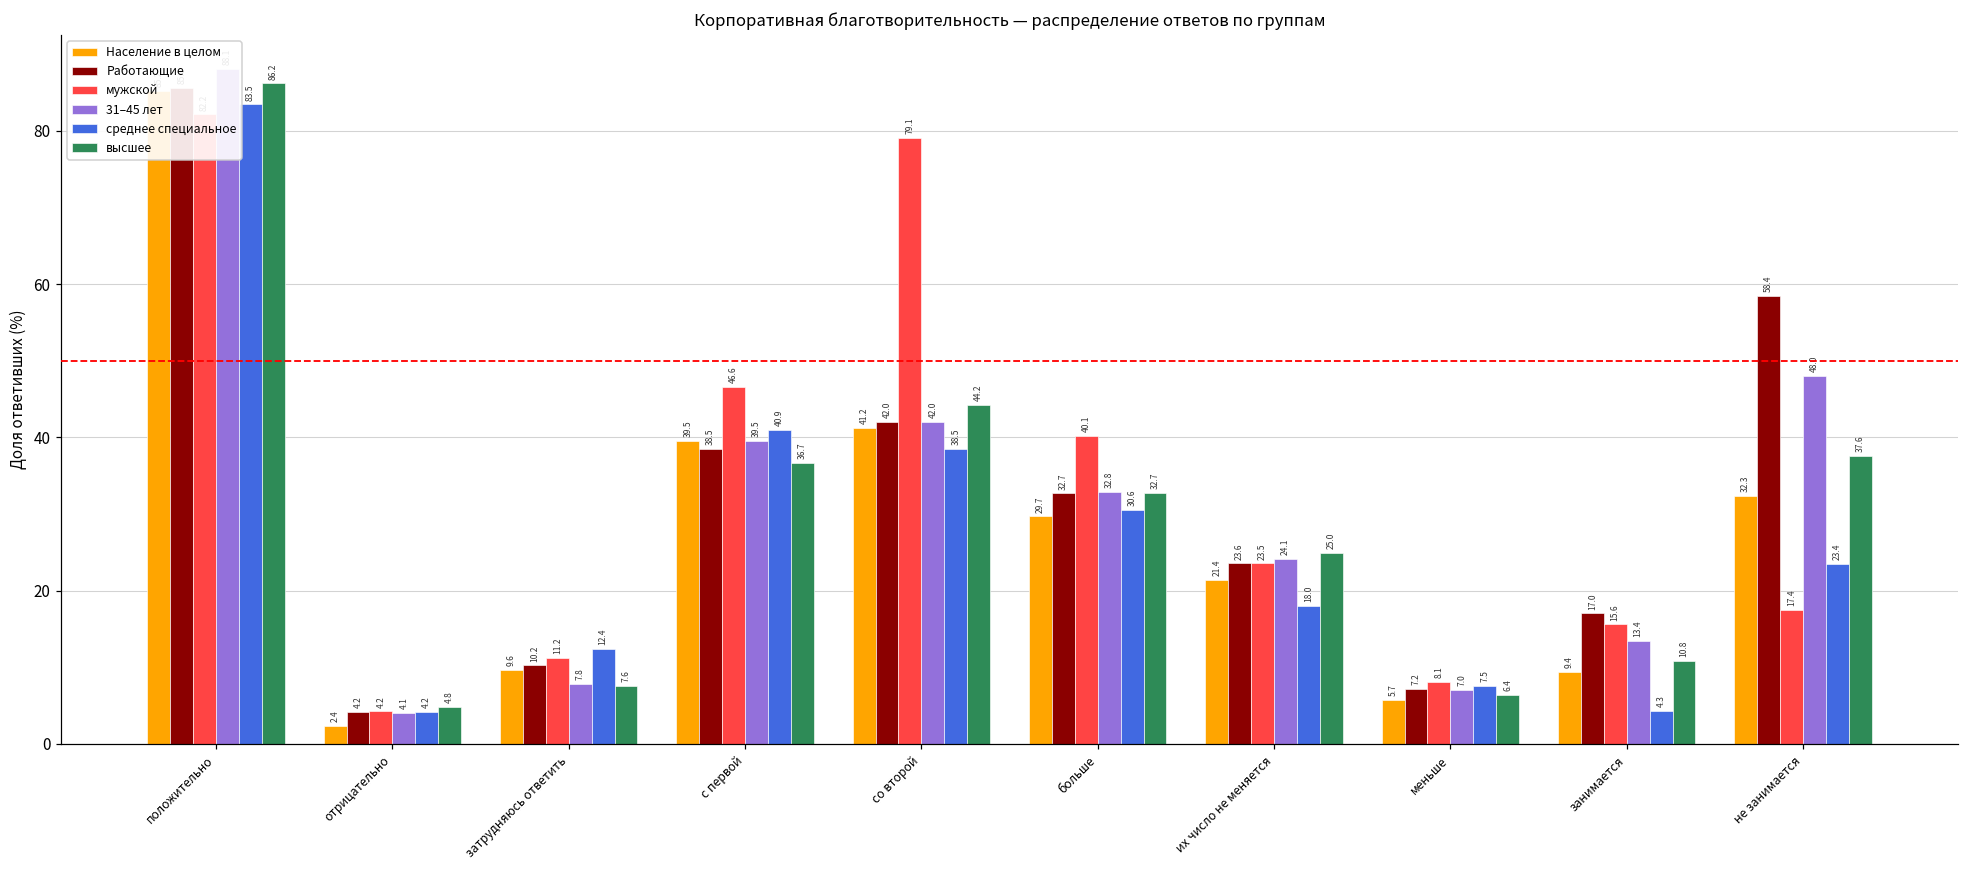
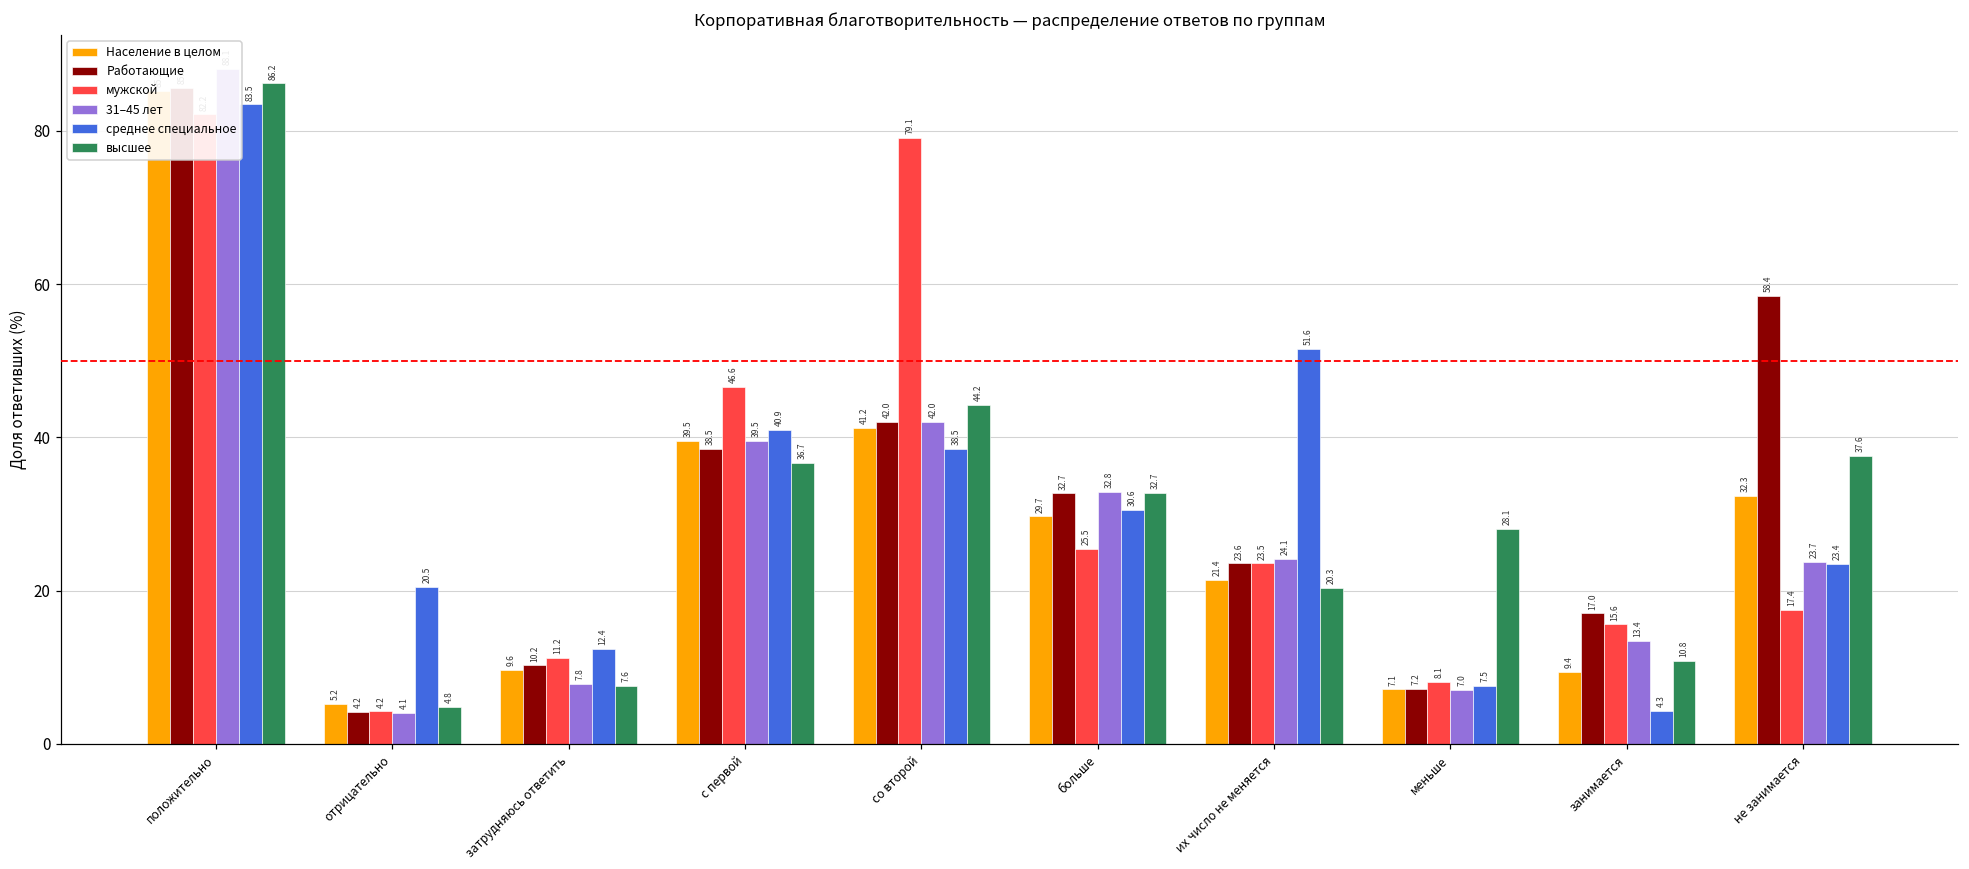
  {
    "Население в целом": {
-     "отрицательно": 2.4,
+     "отрицательно": 5.2,
      "затрудняюсь ответить": 9.6,
      "с первой": 39.5,
      "со второй": 41.2,
      "больше": 29.7,
      "их число не меняется": 21.4,
-     "меньше": 5.7,
+     "меньше": 7.1,
      "занимается": 9.4,
      "не занимается": 32.3
    },
    "Работающие": {
      "отрицательно": 4.2,
      "затрудняюсь ответить": 10.2,
      "с первой": 38.5,
      "со второй": 42.0,
      "больше": 32.7,
      "их число не меняется": 23.6,
      "меньше": 7.2,
      "занимается": 17.0,
      "не занимается": 58.4
    },
    "мужской": {
      "отрицательно": 4.2,
      "затрудняюсь ответить": 11.2,
      "с первой": 46.6,
      "со второй": 79.1,
-     "больше": 40.1,
+     "больше": 25.5,
      "их число не меняется": 23.5,
      "меньше": 8.1,
      "занимается": 15.6,
      "не занимается": 17.4
    },
    "31–45 лет": {
      "отрицательно": 4.1,
      "затрудняюсь ответить": 7.8,
      "с первой": 39.5,
      "со второй": 42.0,
      "больше": 32.8,
      "их число не меняется": 24.1,
      "меньше": 7.0,
      "занимается": 13.4,
-     "не занимается": 48.0
+     "не занимается": 23.7
    },
    "среднее специальное": {
      "положительно": 83.5,
-     "отрицательно": 4.2,
+     "отрицательно": 20.5,
      "затрудняюсь ответить": 12.4,
      "с первой": 40.9,
      "со второй": 38.5,
      "больше": 30.6,
-     "их число не меняется": 18.0,
+     "их число не меняется": 51.6,
      "меньше": 7.5,
      "занимается": 4.3,
      "не занимается": 23.4
    },
    "высшее": {
      "положительно": 86.2,
      "отрицательно": 4.8,
      "затрудняюсь ответить": 7.6,
      "с первой": 36.7,
      "со второй": 44.2,
      "больше": 32.7,
-     "их число не меняется": 25.0,
-     "меньше": 6.4,
+     "их число не меняется": 20.3,
+     "меньше": 28.1,
      "занимается": 10.8,
      "не занимается": 37.6
    }
  }
